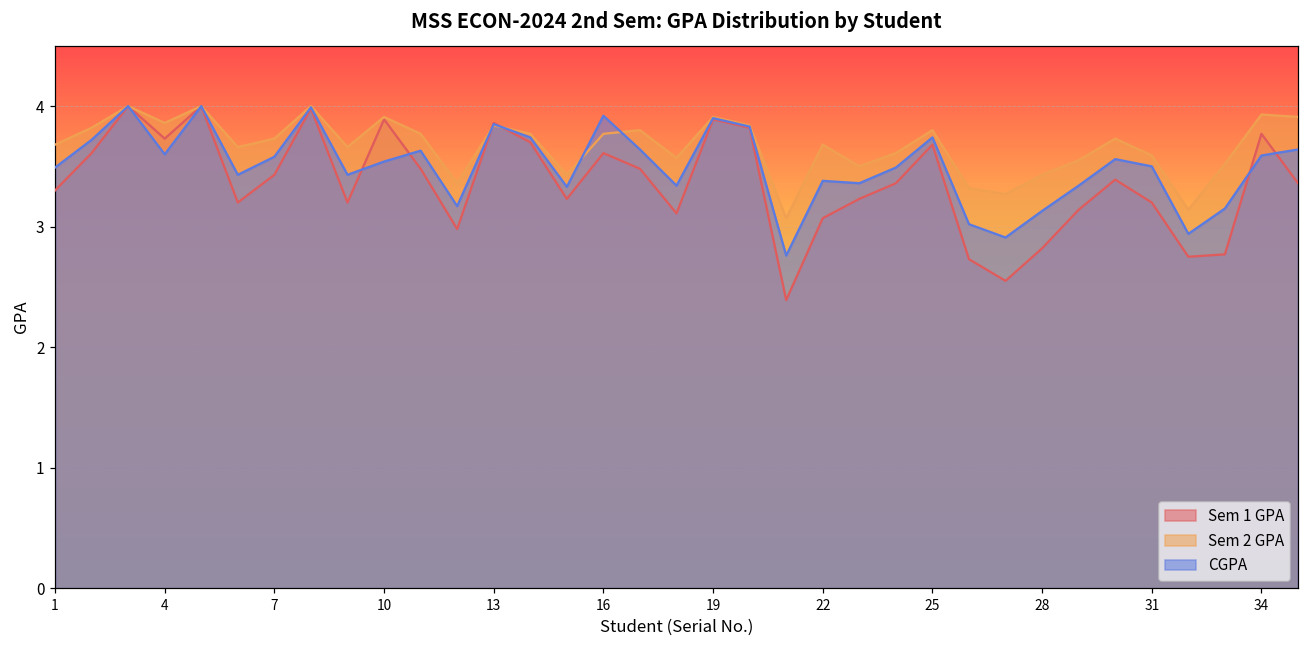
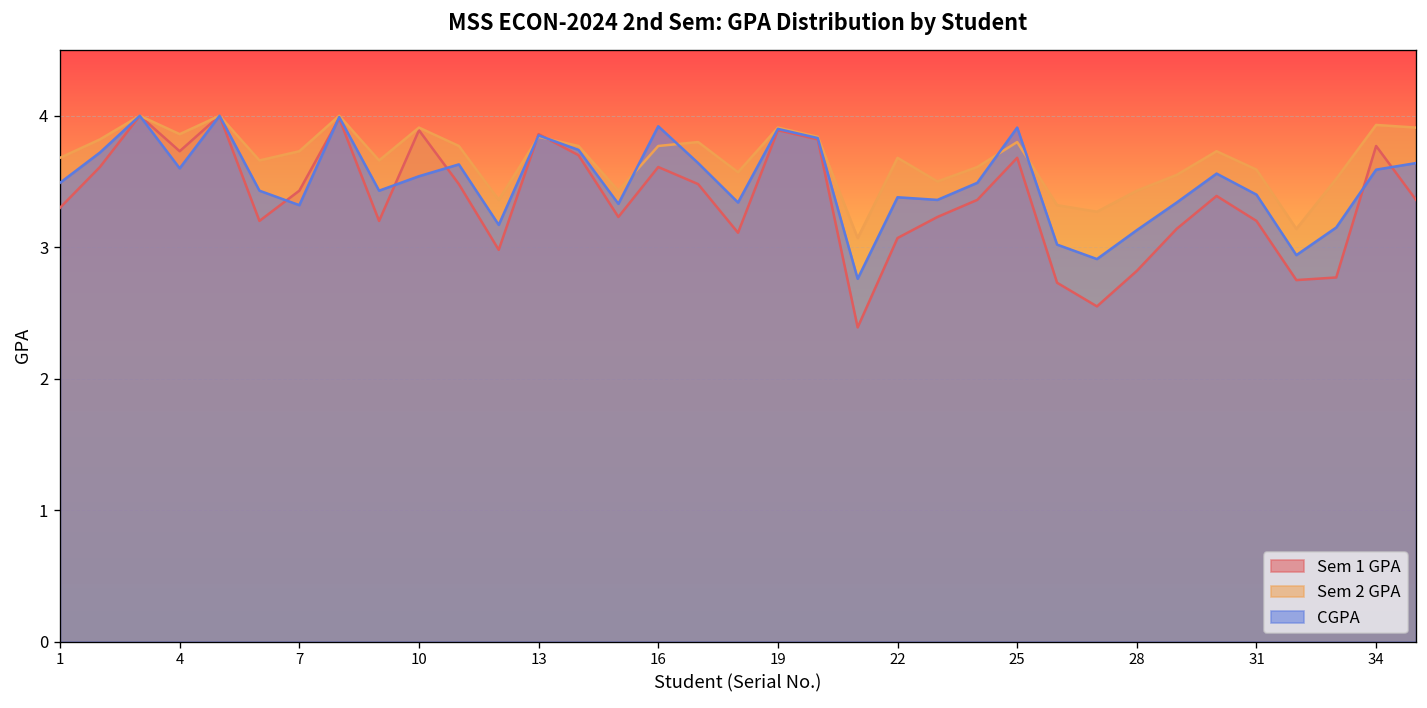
  {
    "CGPA": {
      "1": 3.49,
      "4": 3.60,
-     "7": 3.58,
+     "7": 3.32,
      "10": 3.54,
      "16": 3.92,
      "22": 3.38,
-     "25": 3.74,
+     "25": 3.91,
      "28": 3.13,
-     "31": 3.5,
+     "31": 3.4,
      "34": 3.59
    }
  }
